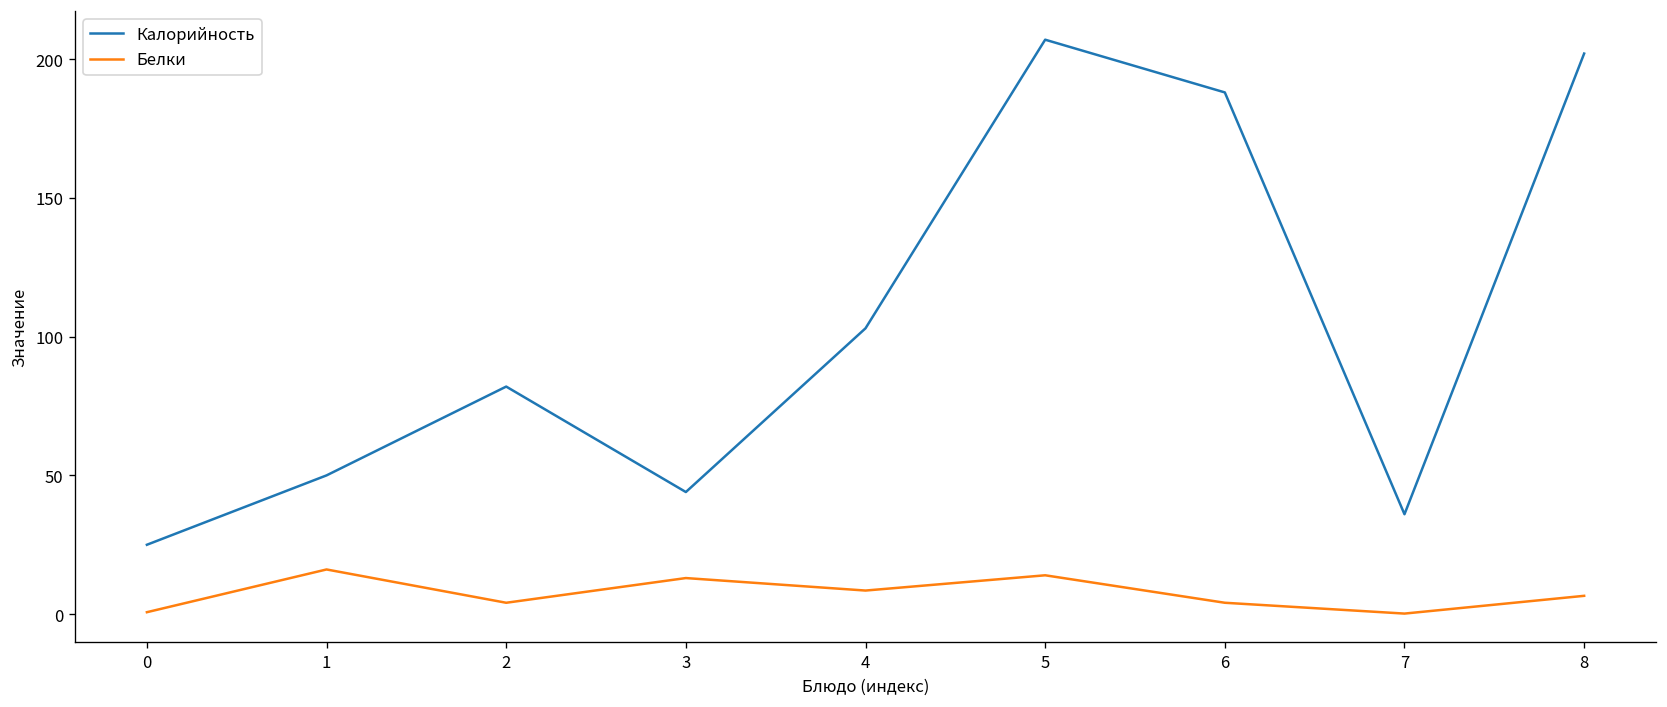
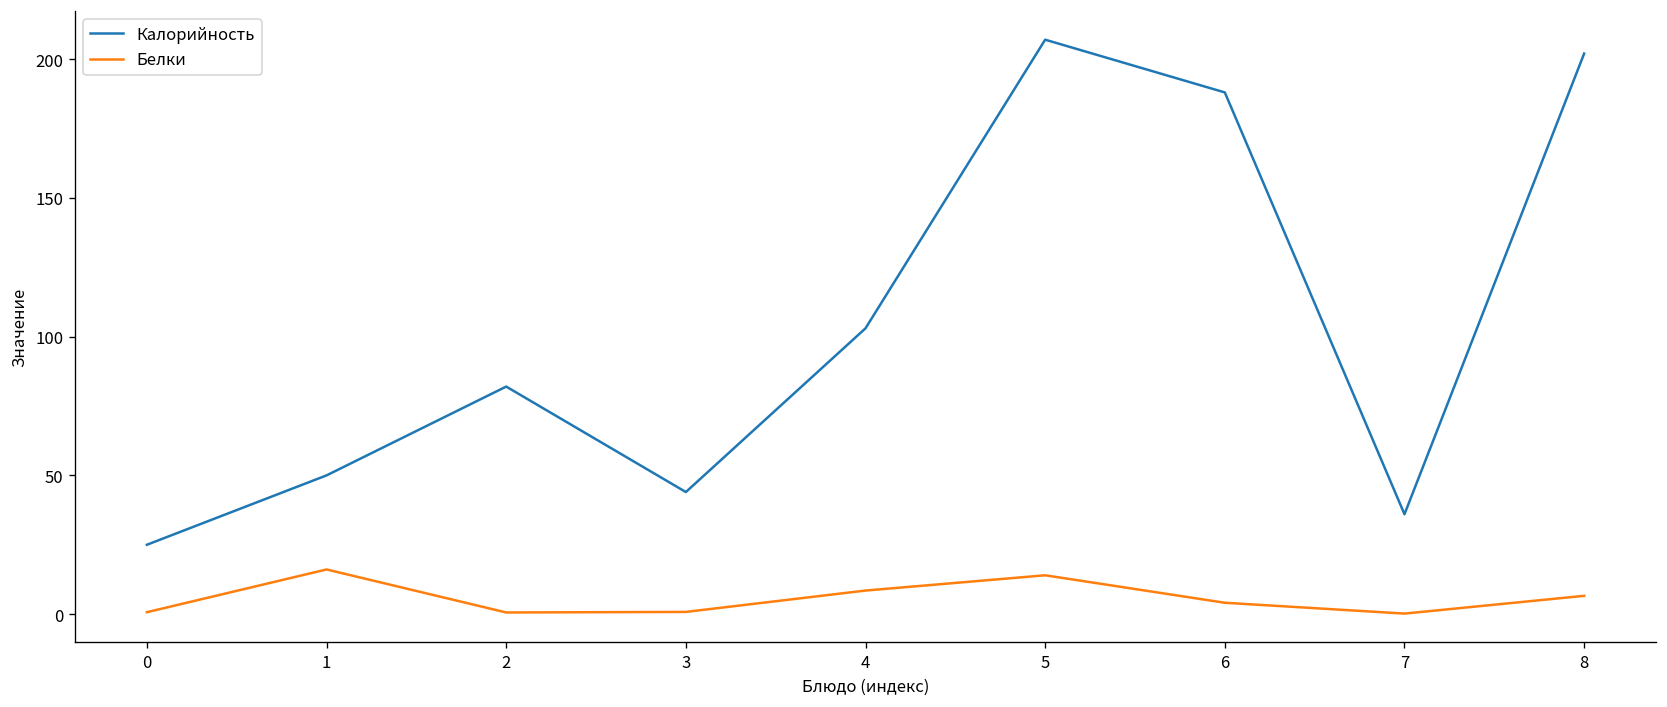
  {
    "Калорийность": {
      "0": 25,
      "1": 50,
      "2": 82,
      "3": 44,
      "4": 103,
      "5": 207,
      "6": 188,
      "7": 36,
      "8": 202
    },
    "Белки": {
      "0": 1,
      "1": 16,
-     "2": 4,
-     "3": 13,
+     "2": 1,
+     "3": 1,
      "4": 9,
      "5": 14,
      "6": 4,
      "7": 0,
      "8": 7
    }
  }
